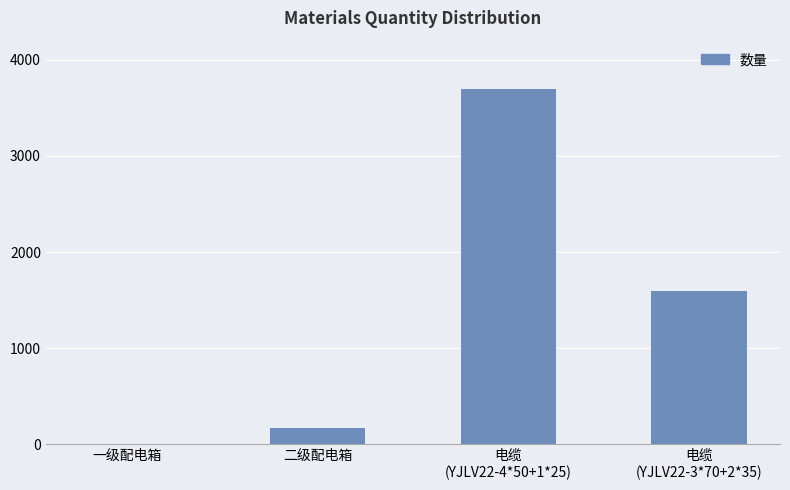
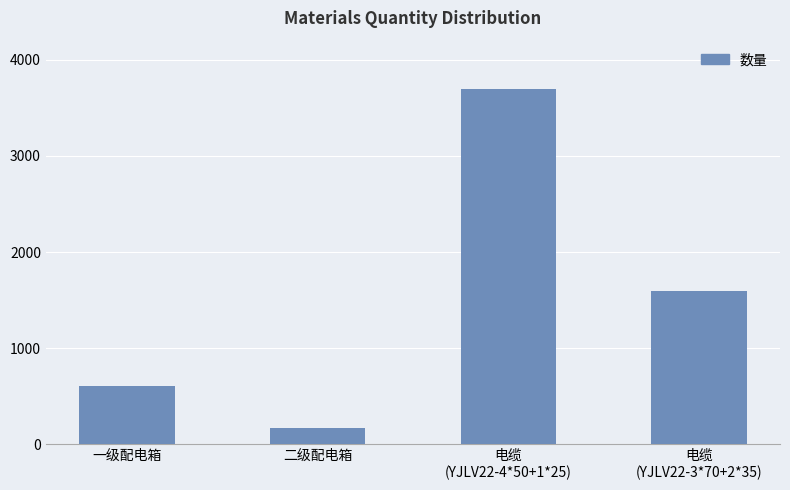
  {
-   "一级配电箱": 0,
+   "一级配电箱": 600,
    "二级配电箱": 200,
    "电缆 (YJLV22-4*50+1*25)": 3700,
    "电缆 (YJLV22-3*70+2*35)": 1600
  }
